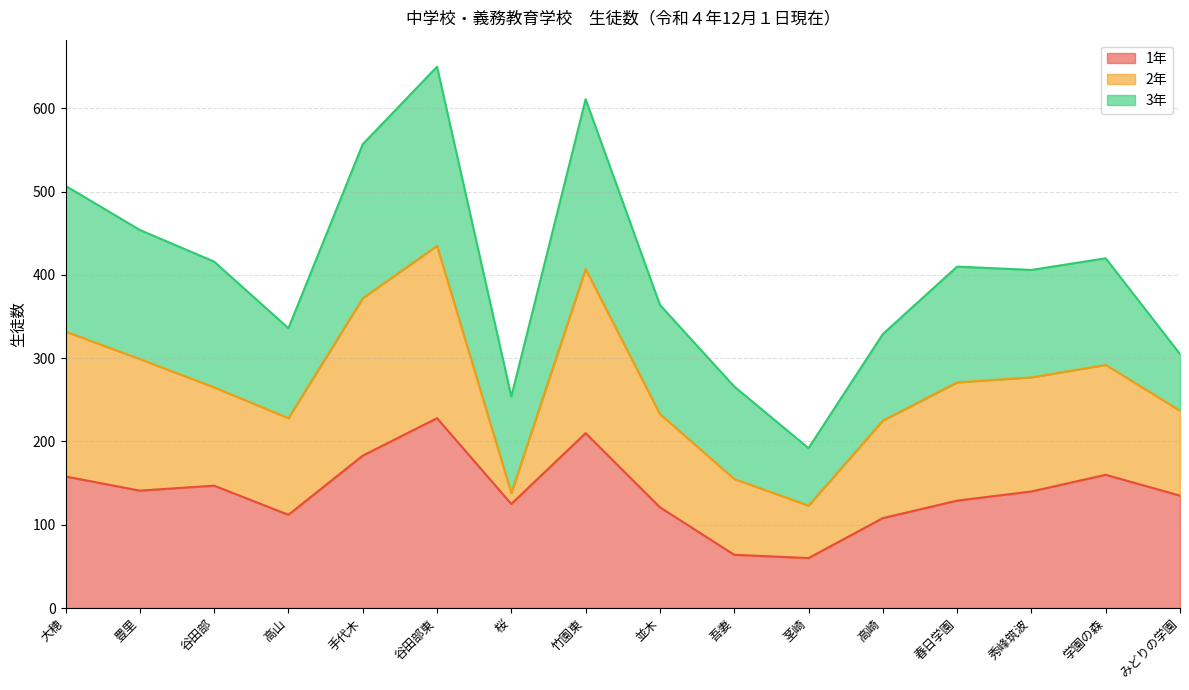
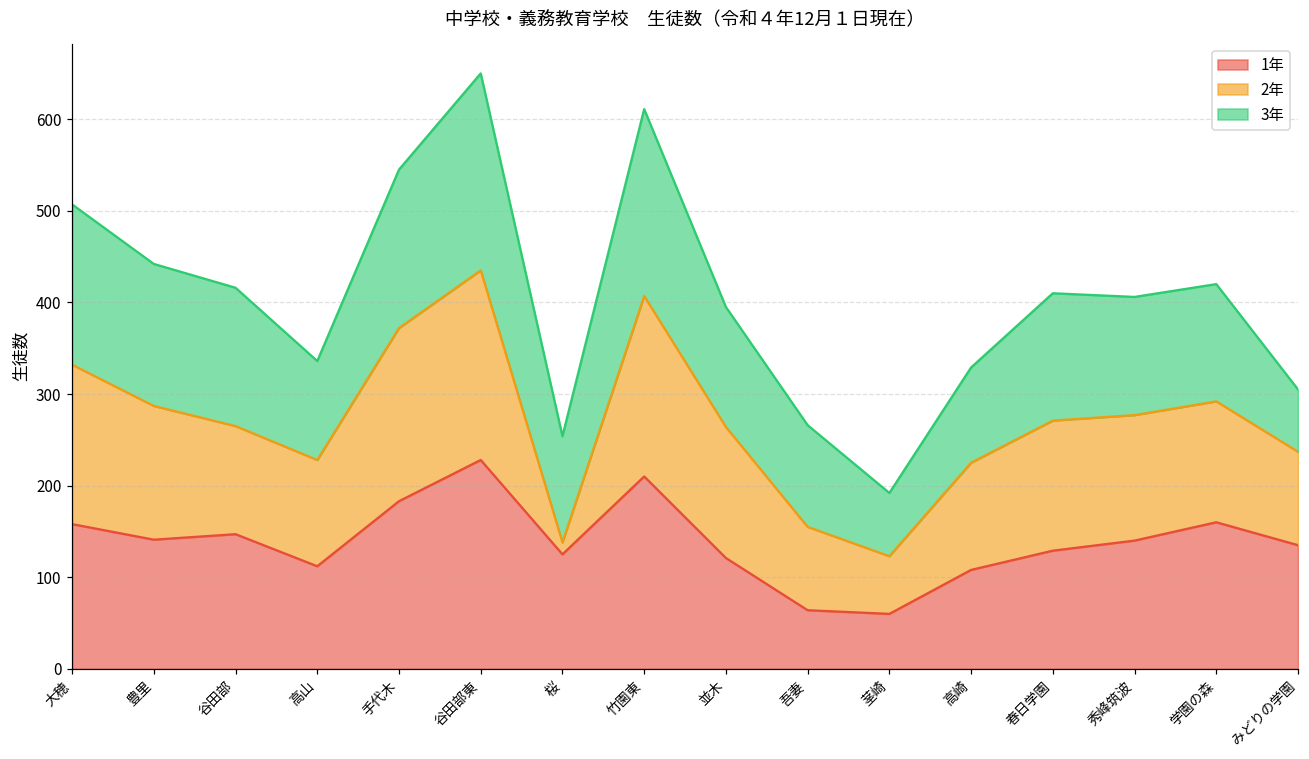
  {
    "1年": {
      "大穂": 160,
      "豊里": 140,
      "谷田部": 150,
      "高山": 110,
      "手代木": 180,
      "谷田部東": 230,
      "桜": 130,
      "竹園東": 210,
      "並木": 120,
      "吾妻": 60,
      "茎崎": 60,
      "高崎": 110,
      "春日学園": 130,
      "秀峰筑波": 140,
      "学園の森": 160,
      "みどりの学園": 140
    },
    "2年": {
      "大穂": 170,
-     "豊里": 160,
+     "豊里": 150,
      "谷田部": 120,
      "高山": 120,
      "手代木": 190,
      "谷田部東": 210,
      "桜": 10,
      "竹園東": 200,
-     "並木": 110,
+     "並木": 140,
      "吾妻": 90,
      "茎崎": 60,
      "高崎": 120,
      "春日学園": 140,
      "秀峰筑波": 140,
      "学園の森": 130,
      "みどりの学園": 100
    },
    "3年": {
      "大穂": 180,
      "豊里": 160,
      "谷田部": 150,
      "高山": 110,
-     "手代木": 190,
+     "手代木": 170,
      "谷田部東": 220,
      "桜": 120,
      "竹園東": 200,
      "並木": 130,
      "吾妻": 110,
      "茎崎": 70,
      "高崎": 100,
      "春日学園": 140,
      "秀峰筑波": 130,
      "学園の森": 130,
      "みどりの学園": 70
    }
  }
